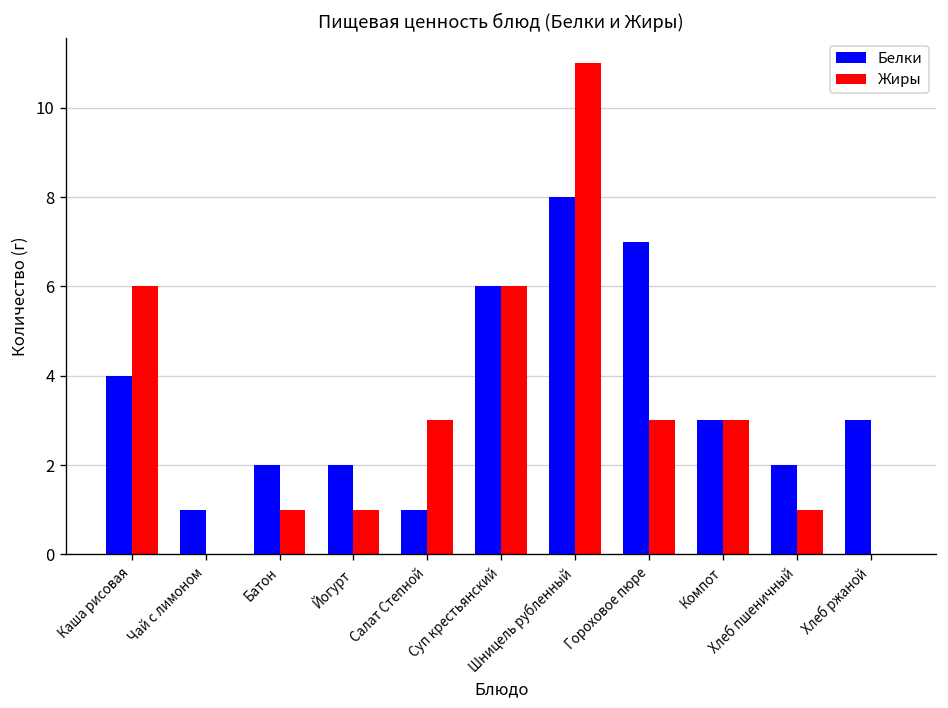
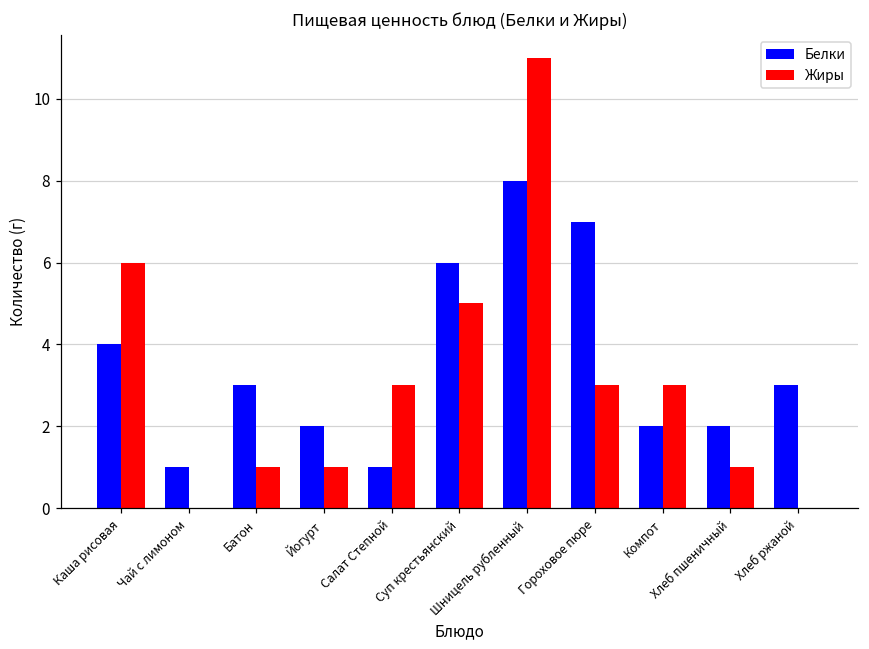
  {
    "Белки": {
      "Каша рисовая": 4,
      "Чай с лимоном": 1,
-     "Батон": 2,
+     "Батон": 3,
      "Йогурт": 2,
      "Салат Степной": 1,
      "Суп крестьянский": 6,
      "Шницель рубленный": 8,
      "Гороховое пюре": 7,
-     "Компот": 3,
+     "Компот": 2,
      "Хлеб пшеничный": 2,
      "Хлеб ржаной": 3
    },
    "Жиры": {
      "Каша рисовая": 6,
      "Чай с лимоном": 0,
      "Батон": 1,
      "Йогурт": 1,
      "Салат Степной": 3,
-     "Суп крестьянский": 6,
+     "Суп крестьянский": 5,
      "Шницель рубленный": 11,
      "Гороховое пюре": 3,
      "Компот": 3,
      "Хлеб пшеничный": 1,
      "Хлеб ржаной": 0
    }
  }
